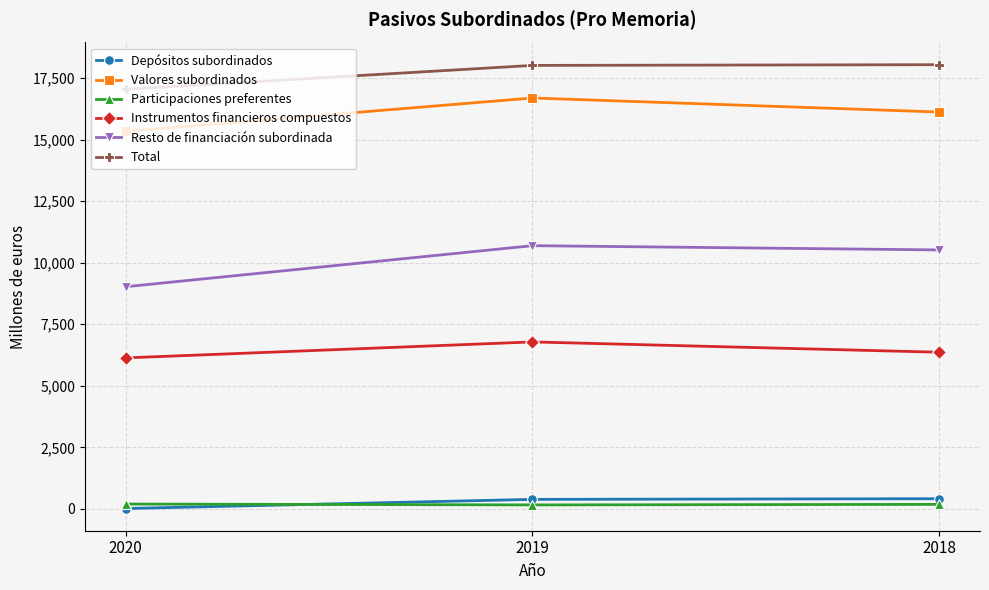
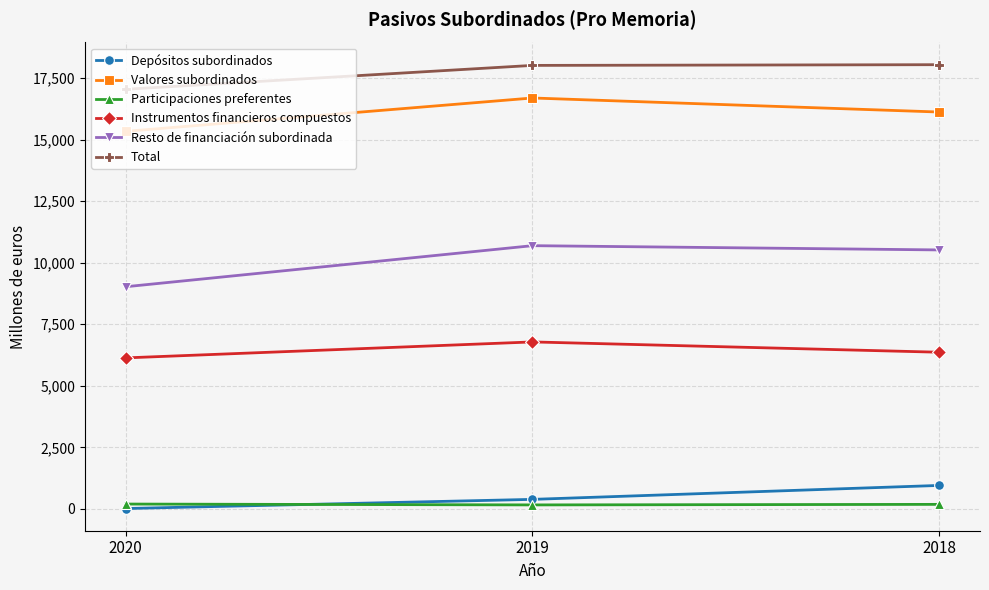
  {
    "Depósitos subordinados": {
      "2020": "0",
      "2019": "400",
-     "2018": "400"
+     "2018": "1,000"
    },
    "Valores subordinados": {
      "2019": "16,700",
      "2018": "16,100"
    },
    "Participaciones preferentes": {
      "2020": "200",
      "2019": "200",
      "2018": "200"
    },
    "Instrumentos financieros compuestos": {
      "2020": "6,100",
      "2019": "6,800",
      "2018": "6,400"
    },
    "Resto de financiación subordinada": {
      "2020": "9,000",
      "2019": "10,700",
      "2018": "10,500"
    },
    "Total": {
      "2019": "18,000",
      "2018": "18,000"
    }
  }
